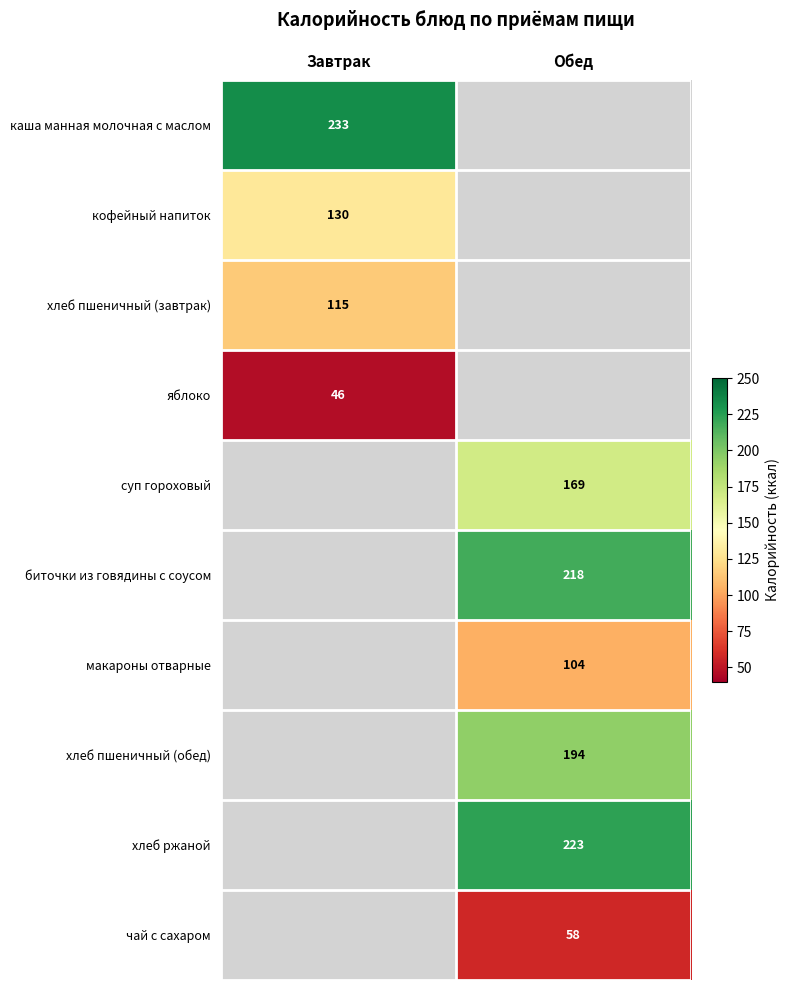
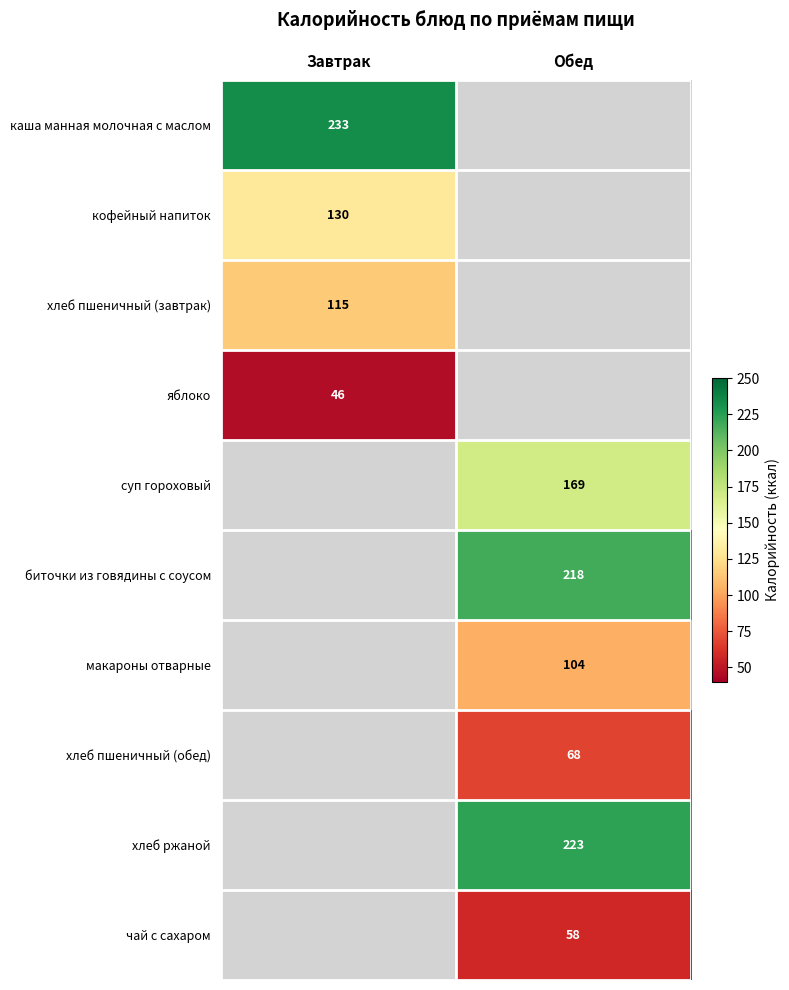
  {
    "каша манная молочная с маслом": {
      "Завтрак": 233
    },
    "кофейный напиток": {
      "Завтрак": 130
    },
    "хлеб пшеничный (завтрак)": {
      "Завтрак": 115
    },
    "яблоко": {
      "Завтрак": 46
    },
    "суп гороховый": {
      "Обед": 169
    },
    "биточки из говядины с соусом": {
      "Обед": 218
    },
    "макароны отварные": {
      "Обед": 104
    },
    "хлеб пшеничный (обед)": {
-     "Обед": 194
+     "Обед": 68
    },
    "хлеб ржаной": {
      "Обед": 223
    },
    "чай с сахаром": {
      "Обед": 58
    }
  }
